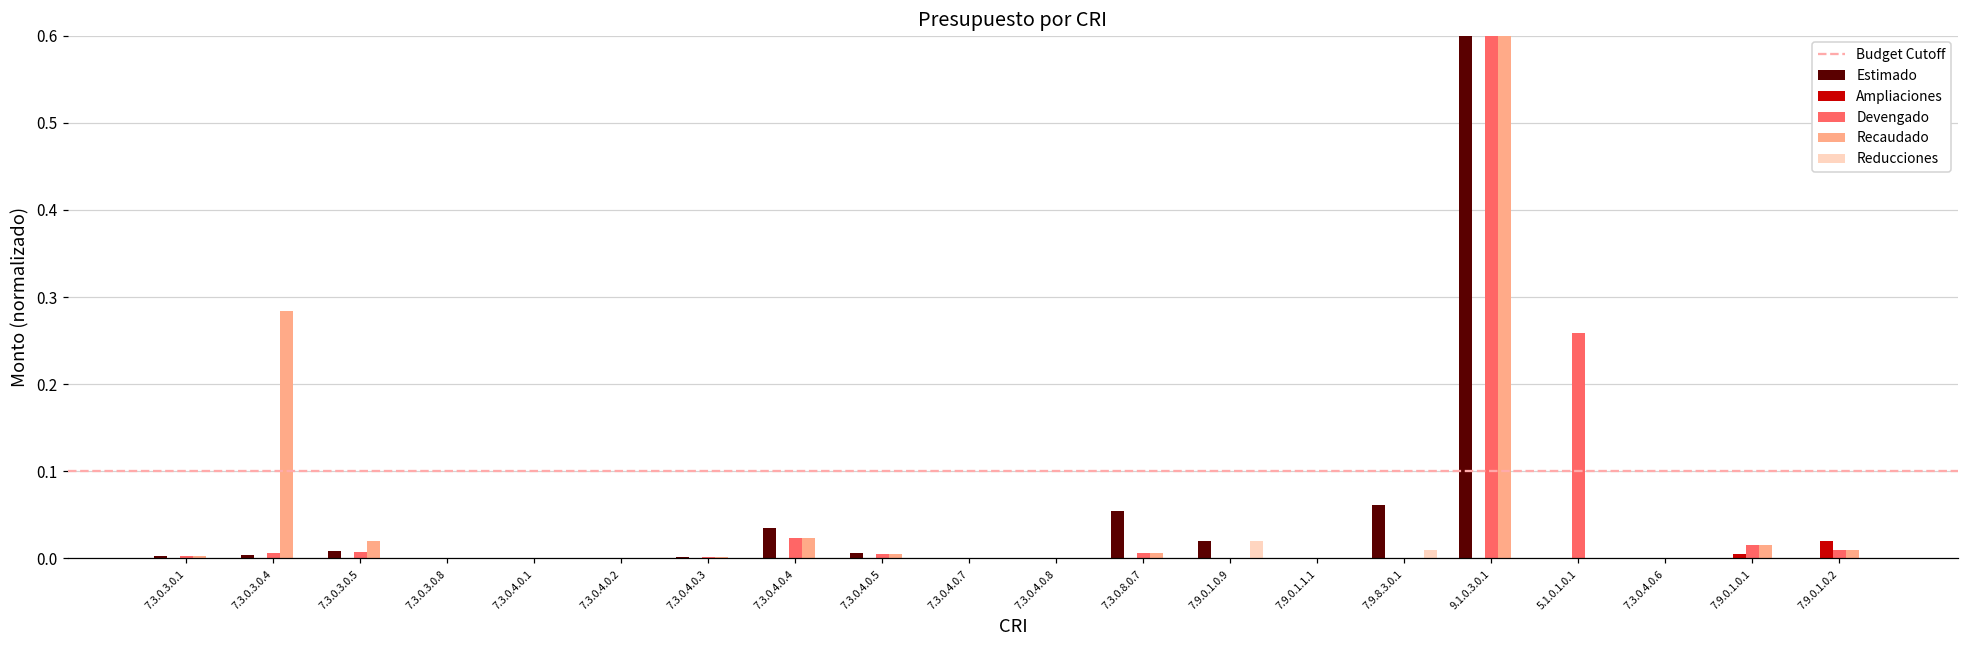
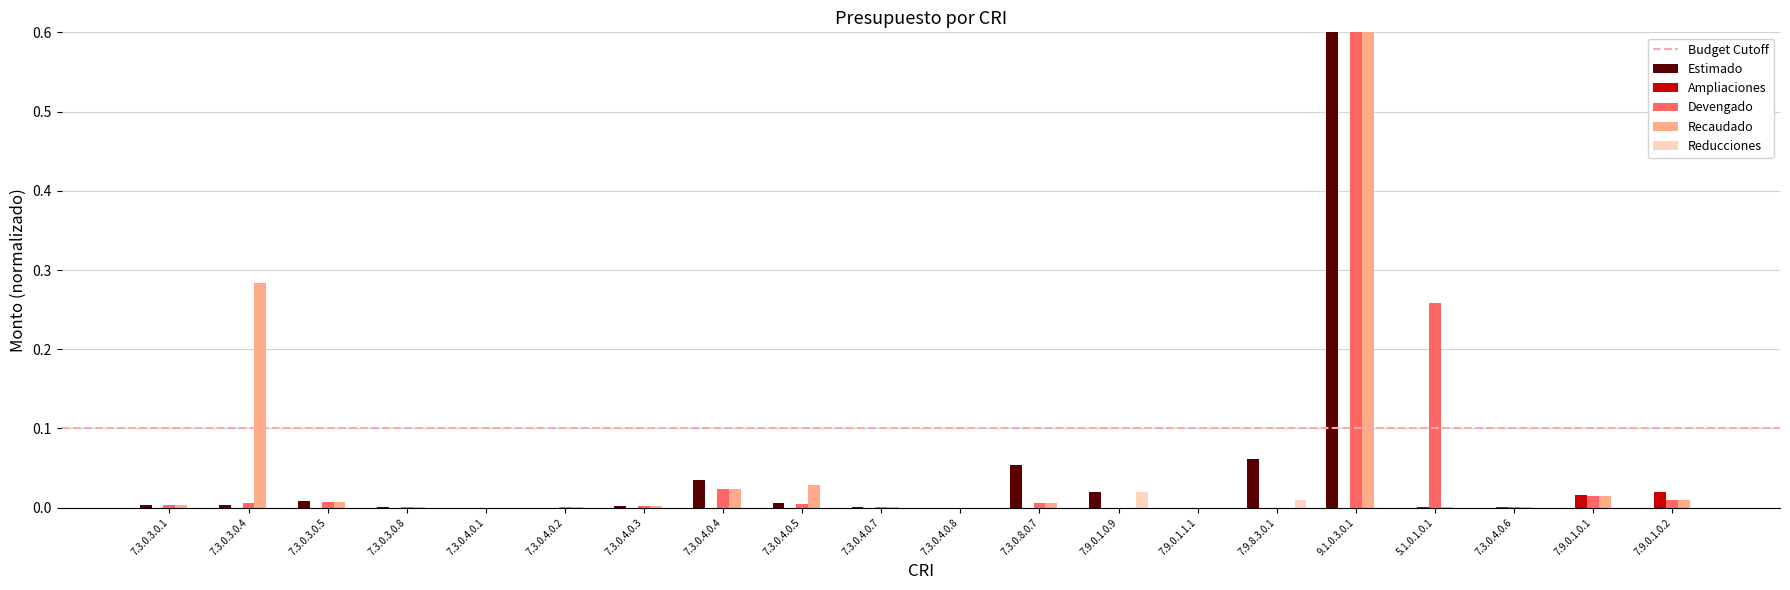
  {
    "Estimado": {
      "7.3.0.3.0.1": 0.00,
      "7.3.0.3.0.4": 0.00,
      "7.3.0.3.0.5": 0.01,
      "7.3.0.4.0.4": 0.04,
      "7.3.0.4.0.5": 0.01,
      "7.3.0.8.0.7": 0.05,
      "7.9.0.1.0.9": 0.02,
      "7.9.8.3.0.1": 0.06,
      "5.1.0.1.0.1": 0.00,
      "7.3.0.4.0.6": 0.00,
      "7.9.0.1.0.1": 0.00,
      "7.9.0.1.0.2": 0.00
    },
    "Ampliaciones": {
      "7.3.0.3.0.1": 0.00,
      "7.3.0.3.0.4": 0.00,
      "7.3.0.3.0.5": 0.00,
      "7.3.0.3.0.8": 0.00,
      "7.3.0.4.0.3": 0.00,
      "7.3.0.4.0.4": 0.00,
      "7.3.0.4.0.5": 0.00,
      "7.3.0.4.0.7": 0.00,
      "7.3.0.4.0.8": 0.00,
      "7.3.0.8.0.7": 0.00,
      "7.9.0.1.0.9": 0.00,
      "7.9.0.1.1.1": 0.00,
      "7.9.8.3.0.1": 0.00,
      "9.1.0.3.0.1": 0.00,
-     "7.9.0.1.0.1": 0.01,
+     "7.9.0.1.0.1": 0.02,
      "7.9.0.1.0.2": 0.02
    },
    "Devengado": {
      "7.3.0.3.0.1": 0.00,
      "7.3.0.3.0.4": 0.01,
      "7.3.0.3.0.5": 0.01,
      "7.3.0.4.0.4": 0.02,
      "7.3.0.4.0.5": 0.00,
      "7.3.0.8.0.7": 0.01,
      "7.9.0.1.0.9": 0.00,
      "7.9.0.1.1.1": 0.00,
      "7.9.8.3.0.1": 0.00,
      "5.1.0.1.0.1": 0.26,
      "7.9.0.1.0.1": 0.02,
      "7.9.0.1.0.2": 0.01
    },
    "Recaudado": {
      "7.3.0.3.0.1": 0.00,
      "7.3.0.3.0.4": 0.28,
-     "7.3.0.3.0.5": 0.02,
+     "7.3.0.3.0.5": 0.01,
      "7.3.0.4.0.4": 0.02,
-     "7.3.0.4.0.5": 0.00,
+     "7.3.0.4.0.5": 0.03,
      "7.3.0.8.0.7": 0.01,
      "7.9.0.1.0.9": 0.00,
      "7.9.0.1.1.1": 0.00,
      "7.9.8.3.0.1": 0.00,
      "7.9.0.1.0.1": 0.02,
      "7.9.0.1.0.2": 0.01
    },
    "Reducciones": {
      "7.3.0.3.0.1": 0.00,
      "7.3.0.3.0.4": 0.00,
      "7.3.0.3.0.5": 0.00,
      "7.3.0.3.0.8": 0.00,
      "7.3.0.4.0.1": 0.00,
      "7.3.0.4.0.2": 0.00,
      "7.3.0.4.0.3": 0.00,
      "7.3.0.4.0.4": 0.00,
      "7.3.0.4.0.5": 0.00,
      "7.3.0.4.0.7": 0.00,
      "7.3.0.4.0.8": 0.00,
      "7.3.0.8.0.7": 0.00,
      "7.9.0.1.0.9": 0.02,
      "7.9.8.3.0.1": 0.01,
      "9.1.0.3.0.1": 0.00,
      "5.1.0.1.0.1": 0.00,
      "7.3.0.4.0.6": 0.00,
      "7.9.0.1.0.1": 0.00,
      "7.9.0.1.0.2": 0.00
    }
  }
